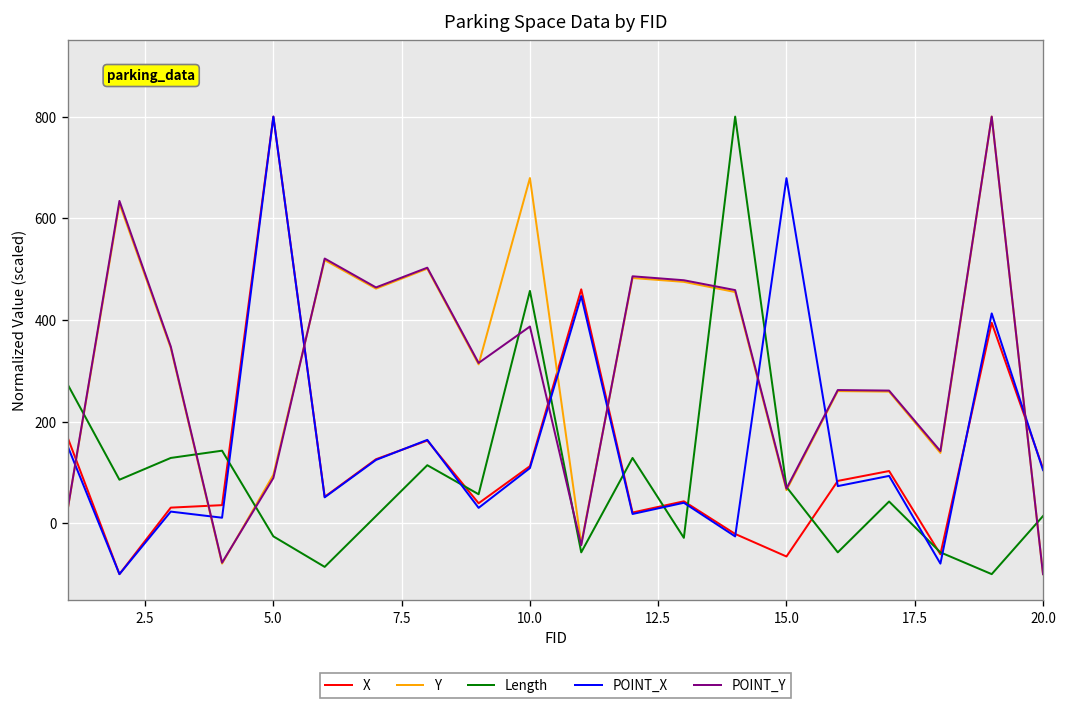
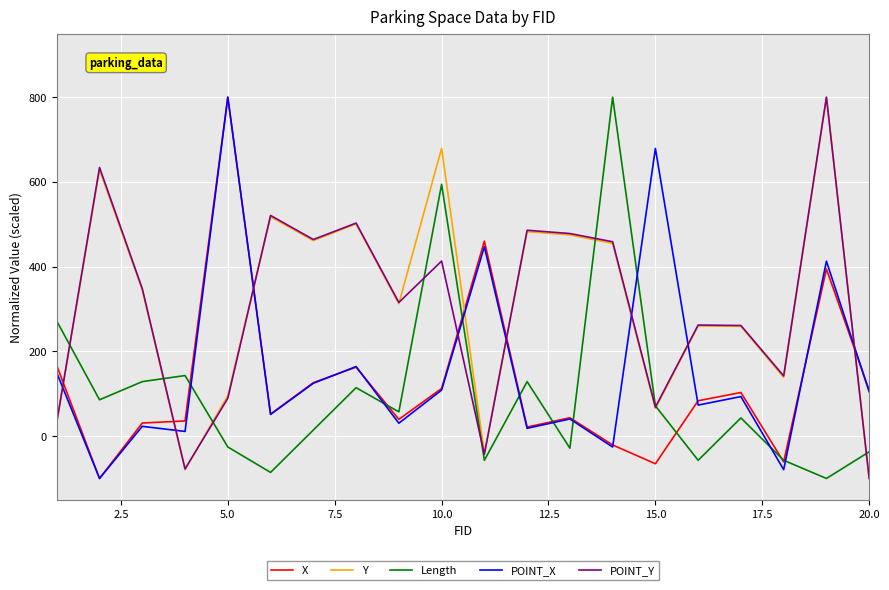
  {
    "X": {
      "15.0": -70
    },
    "Y": {
      "5.0": 100,
      "10.0": 680
    },
    "Length": {
      "5.0": -30,
-     "10.0": 460,
-     "20.0": 10
+     "10.0": 590,
+     "20.0": -40
    },
    "POINT_X": {
      "15.0": 680
    },
    "POINT_Y": {
      "5.0": 90,
-     "10.0": 390
+     "10.0": 410
    }
  }
